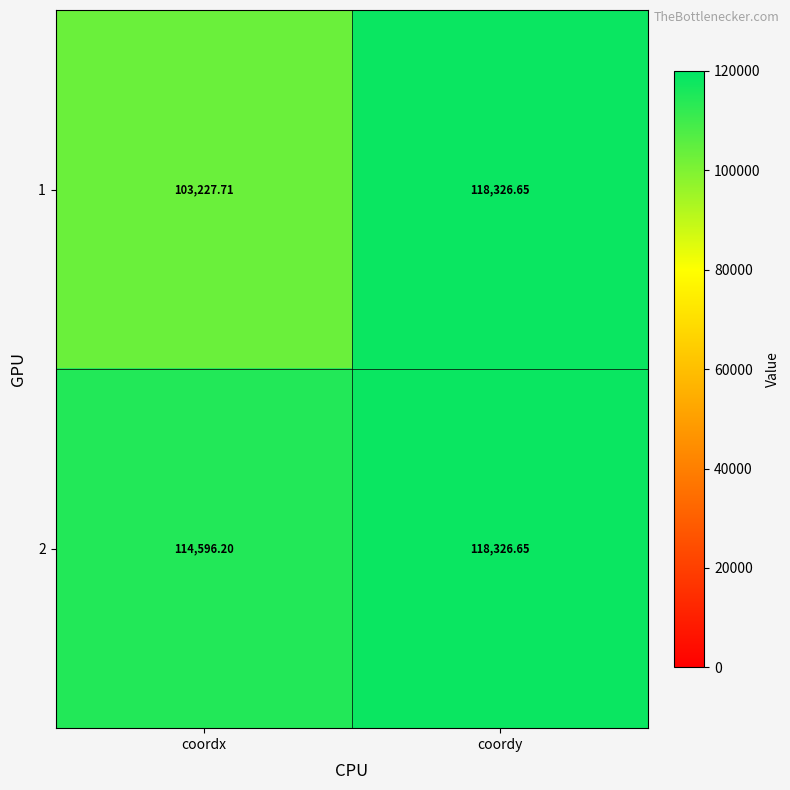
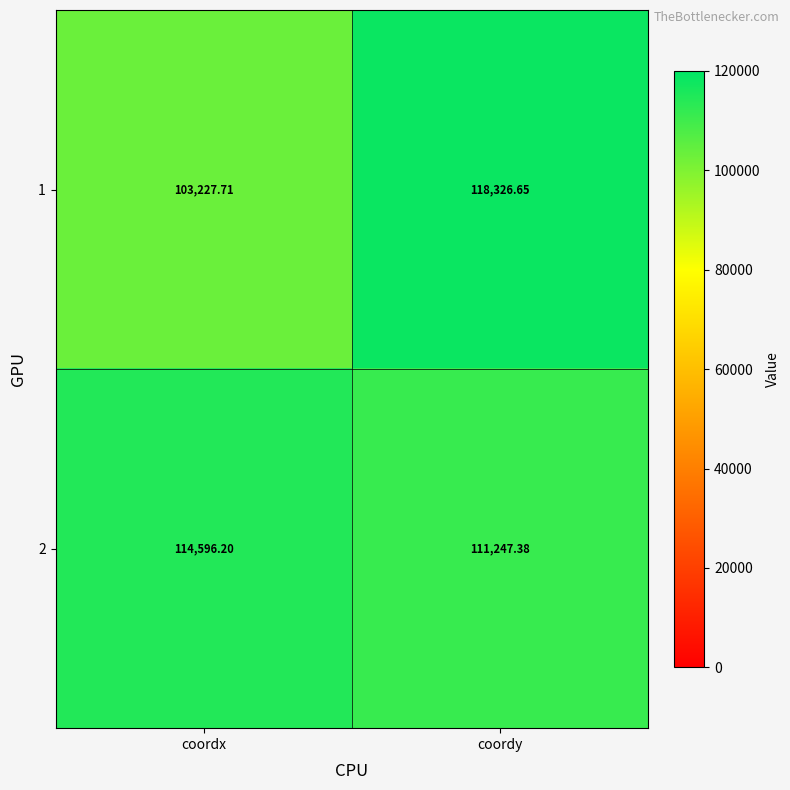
  {
    "1": {
      "coordx": "103,227.71",
      "coordy": "118,326.65"
    },
    "2": {
      "coordx": "114,596.20",
-     "coordy": "118,326.65"
+     "coordy": "111,247.38"
    }
  }
